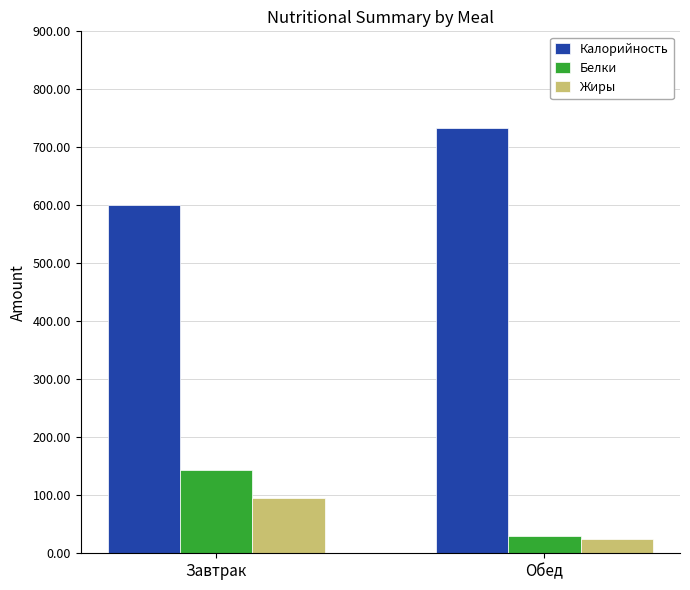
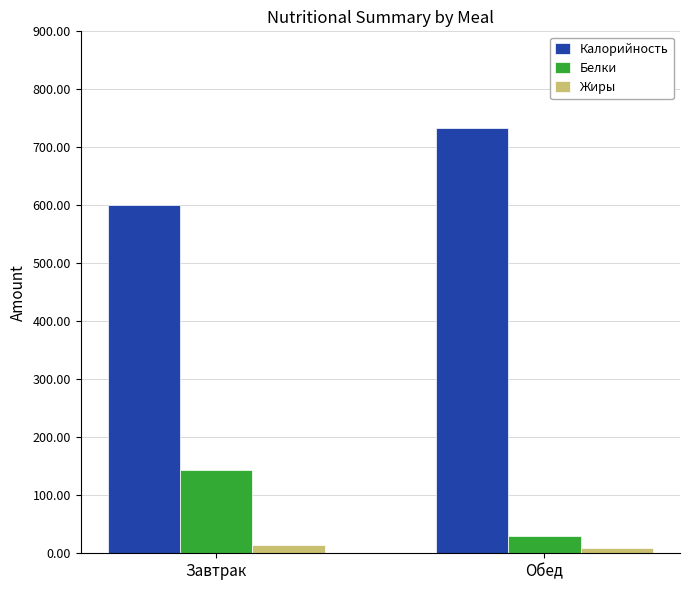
  {
    "Калорийность": {
      "Завтрак": 600,
      "Обед": 730
    },
    "Белки": {
      "Завтрак": 140,
      "Обед": 30
    },
    "Жиры": {
-     "Завтрак": 100,
-     "Обед": 20
+     "Завтрак": 20,
+     "Обед": 10
    }
  }
